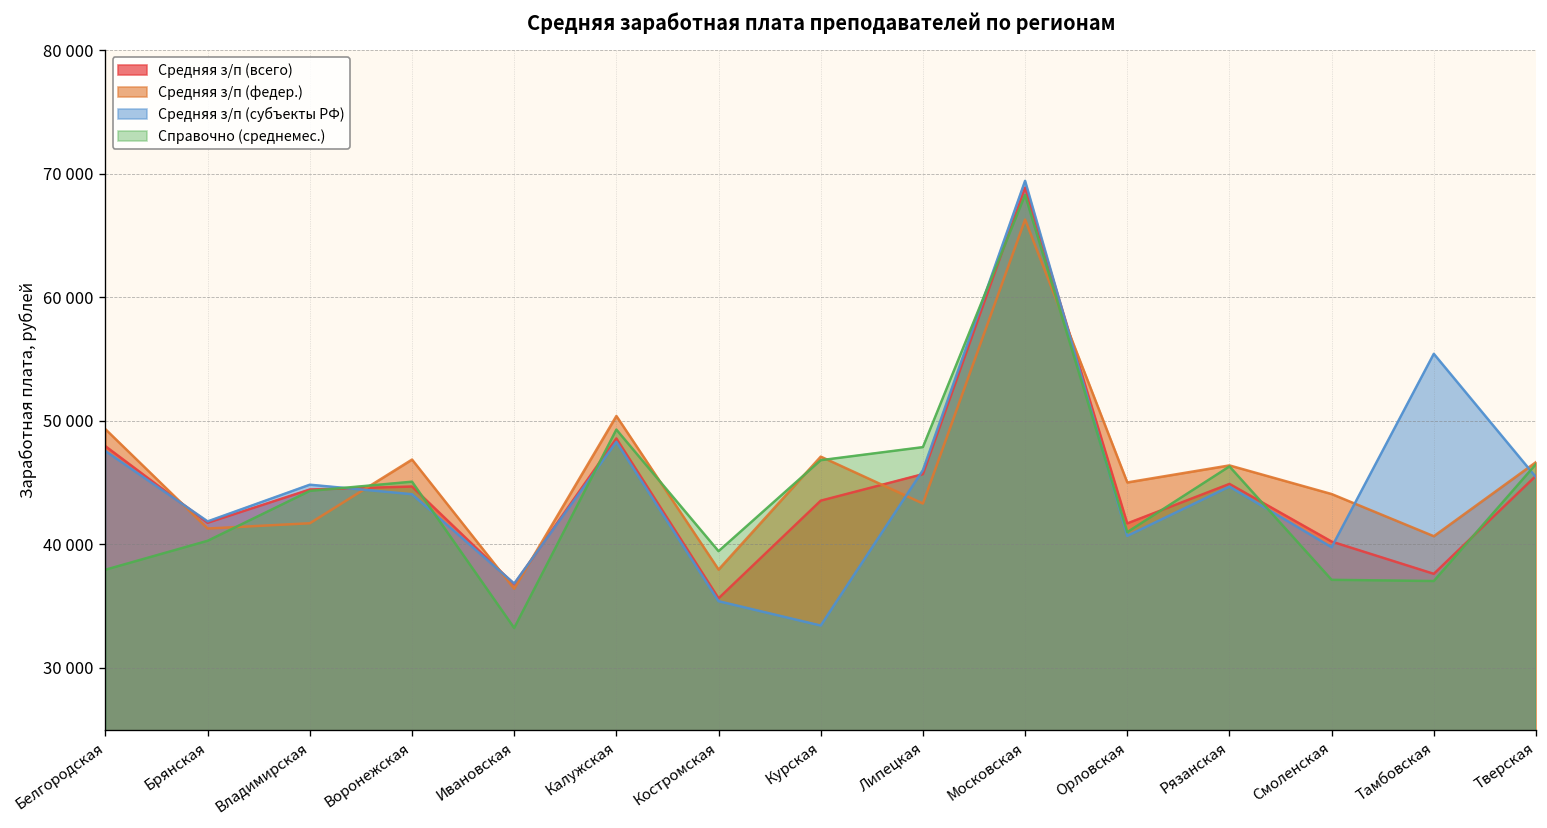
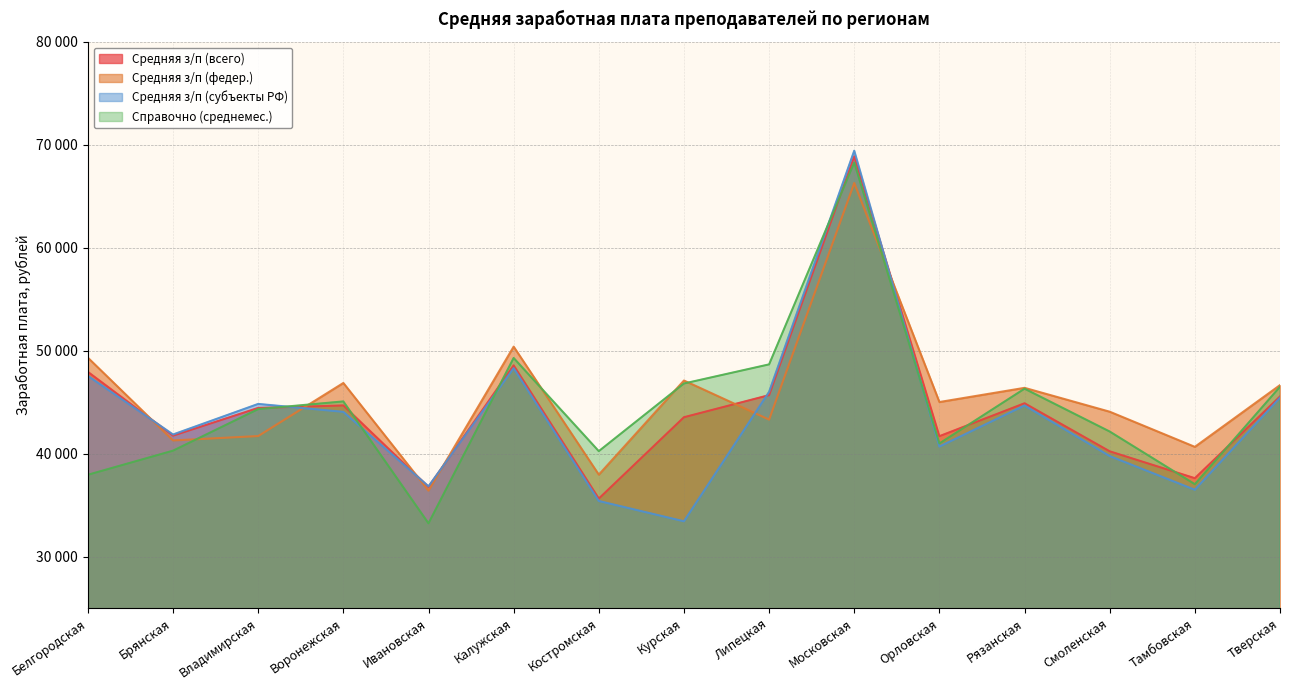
  {
    "Средняя з/п (субъекты РФ)": {
      "Белгородская": 47500,
      "Владимирская": 44800,
      "Воронежская": 44100,
      "Калужская": 48300,
      "Курская": 33400,
      "Липецкая": 46000,
      "Московская": 69400,
      "Орловская": 40700,
      "Смоленская": 39800,
-     "Тамбовская": 55400
+     "Тамбовская": 36500
    },
    "Справочно (среднемес.)": {
      "Белгородская": 37900,
      "Брянская": 40300,
      "Воронежская": 45100,
      "Ивановская": 33200,
      "Калужская": 49300,
-     "Костромская": 39400,
+     "Костромская": 40200,
      "Курская": 46800,
-     "Липецкая": 47900,
+     "Липецкая": 48700,
      "Московская": 68300,
      "Орловская": 41000,
-     "Смоленская": 37100,
+     "Смоленская": 42100,
      "Тамбовская": 37000
    }
  }
